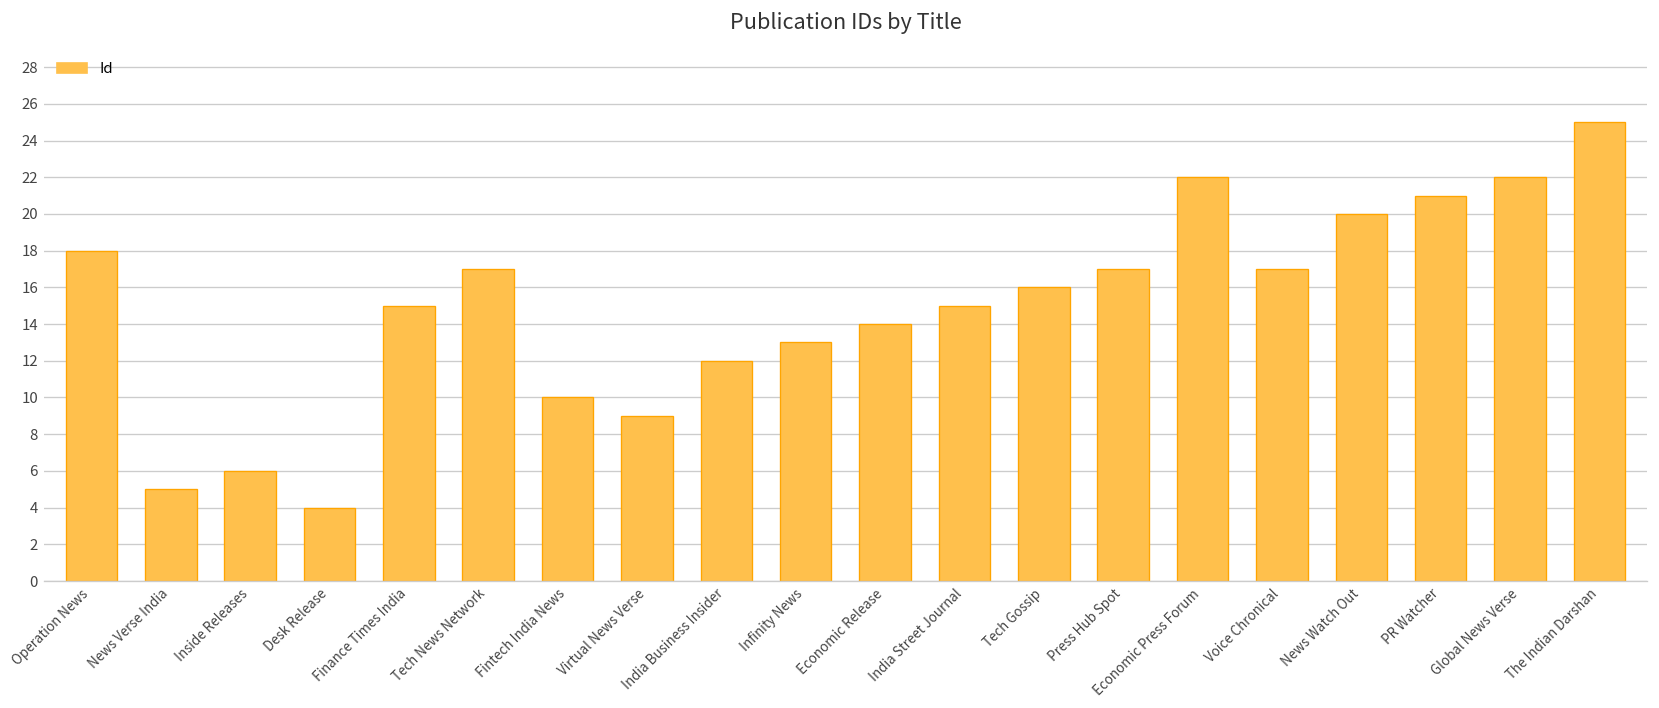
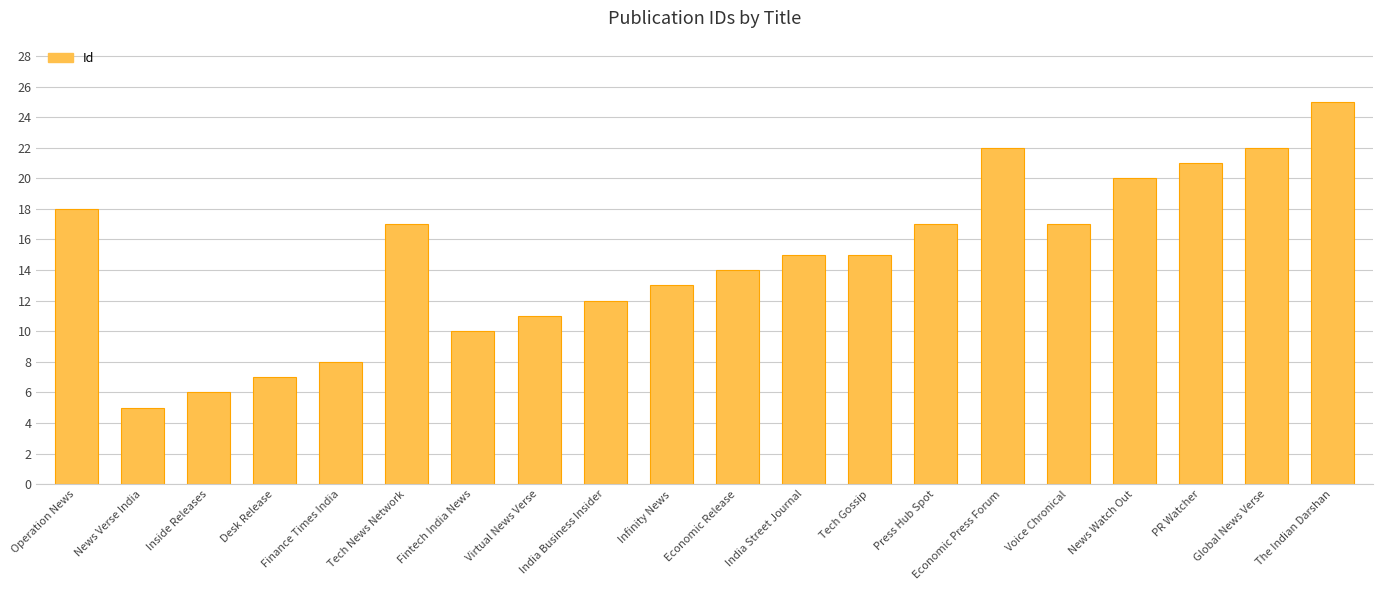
  {
    "Operation News": 18,
    "News Verse India": 5,
    "Inside Releases": 6,
-   "Desk Release": 4,
-   "Finance Times India": 15,
+   "Desk Release": 7,
+   "Finance Times India": 8,
    "Tech News Network": 17,
    "Fintech India News": 10,
-   "Virtual News Verse": 9,
+   "Virtual News Verse": 11,
    "India Business Insider": 12,
    "Infinity News": 13,
    "Economic Release": 14,
    "India Street Journal": 15,
-   "Tech Gossip": 16,
+   "Tech Gossip": 15,
    "Press Hub Spot": 17,
    "Economic Press Forum": 22,
    "Voice Chronical": 17,
    "News Watch Out": 20,
    "PR Watcher": 21,
    "Global News Verse": 22,
    "The Indian Darshan": 25
  }
